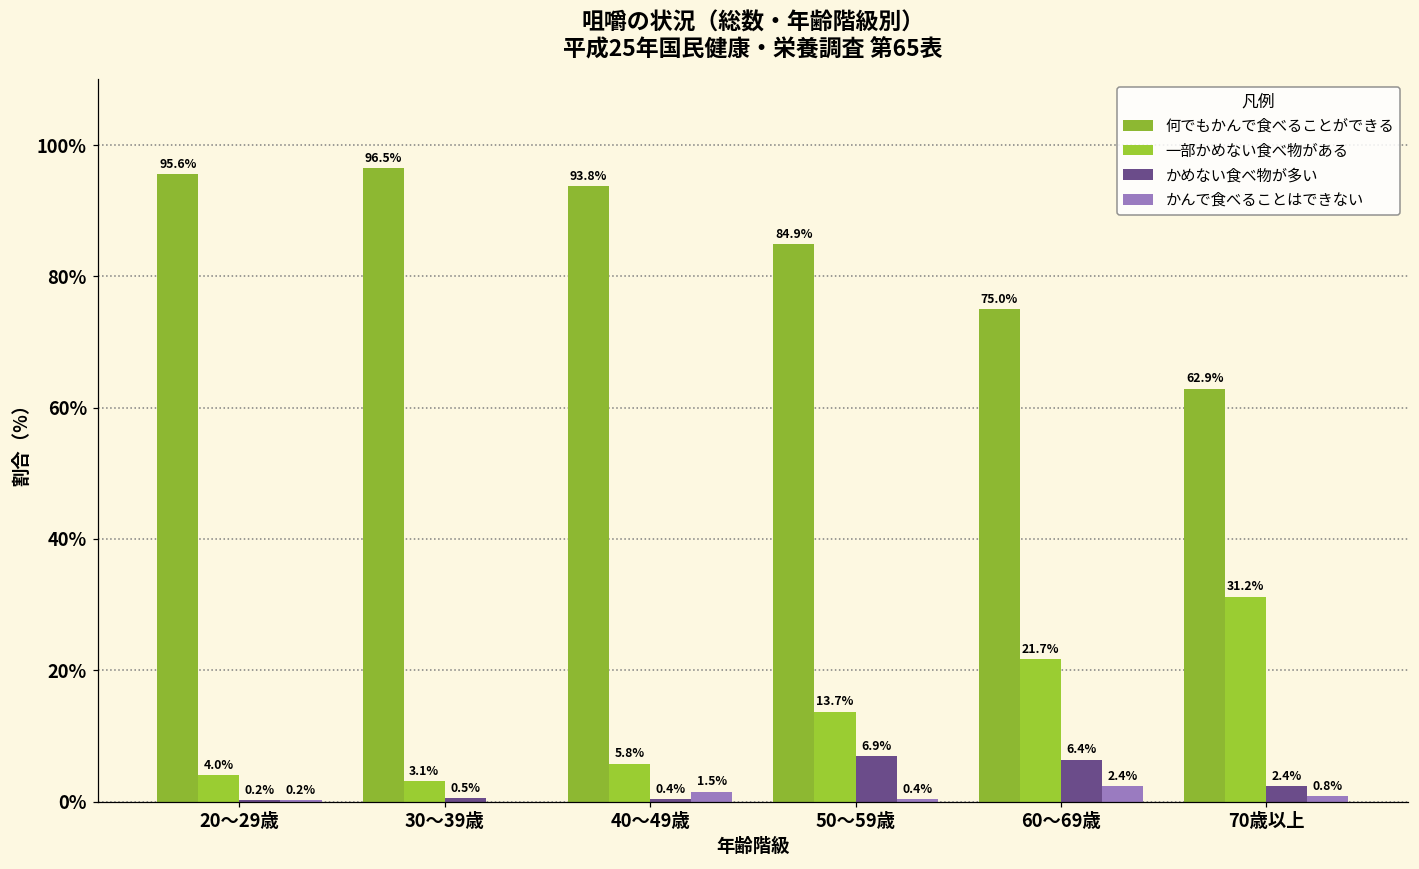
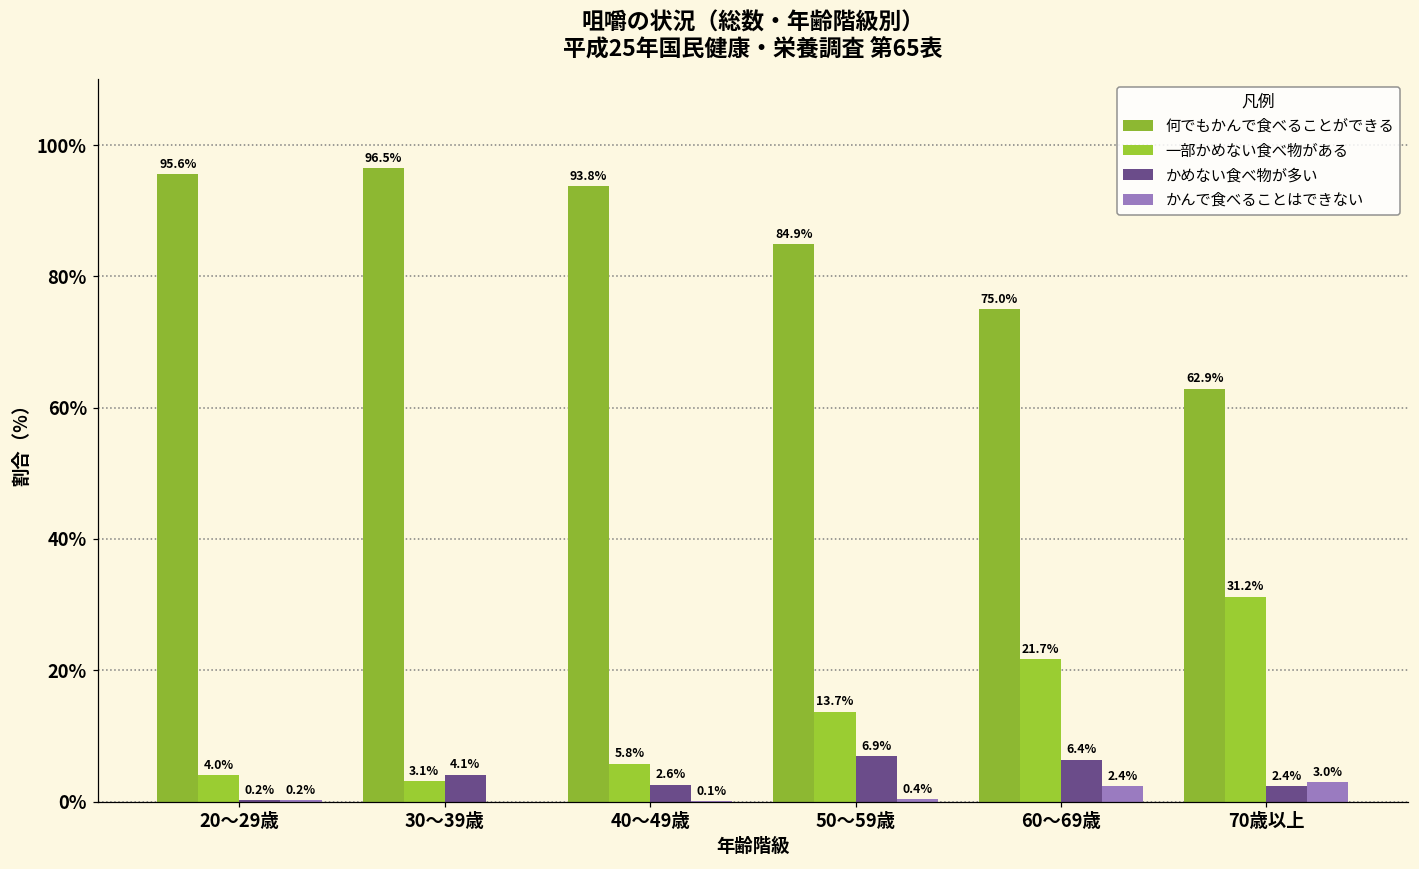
  {
    "かめない食べ物が多い": {
      "20～29歳": "0.2%",
-     "30～39歳": "0.5%",
-     "40～49歳": "0.4%",
+     "30～39歳": "4.1%",
+     "40～49歳": "2.6%",
      "50～59歳": "6.9%",
      "60～69歳": "6.4%",
      "70歳以上": "2.4%"
    },
    "かんで食べることはできない": {
      "20～29歳": "0.2%",
-     "40～49歳": "1.5%",
+     "40～49歳": "0.1%",
      "50～59歳": "0.4%",
      "60～69歳": "2.4%",
-     "70歳以上": "0.8%"
+     "70歳以上": "3.0%"
    }
  }
